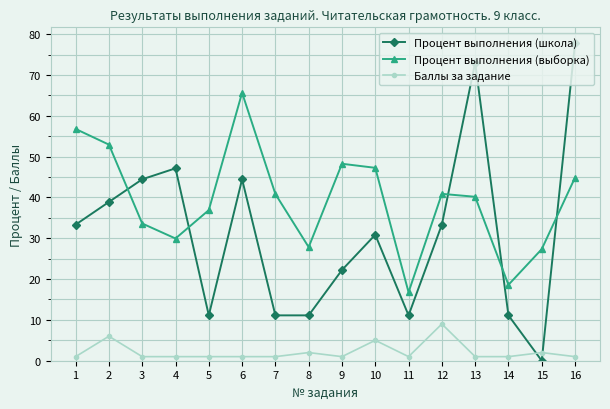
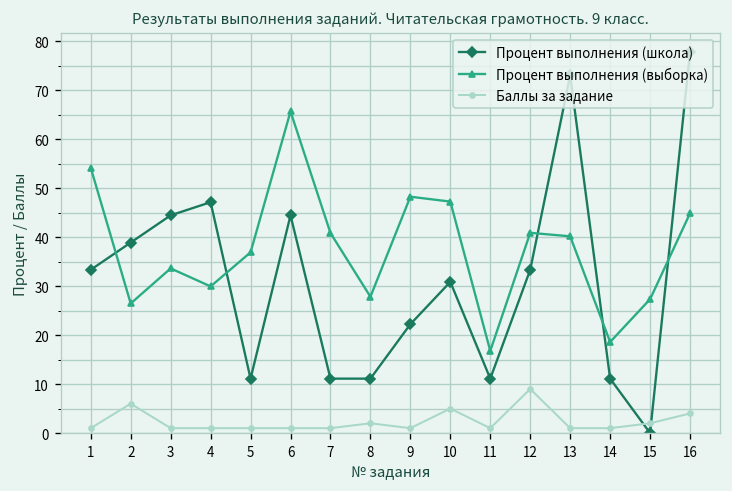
  {
    "Процент выполнения (школа)": {
      "1": 33,
      "2": 39,
      "3": 44,
      "4": 47,
      "5": 11,
      "6": 44,
      "7": 11,
      "8": 11,
      "9": 22,
      "10": 31,
      "11": 11,
      "12": 33,
      "14": 11,
      "15": 0
    },
    "Процент выполнения (выборка)": {
-     "1": 57,
-     "2": 53,
+     "1": 54,
+     "2": 26,
      "3": 34,
      "4": 30,
      "5": 37,
      "6": 66,
      "7": 41,
      "8": 28,
      "9": 48,
      "10": 47,
      "11": 17,
      "12": 41,
      "13": 40,
      "14": 19,
      "15": 27,
      "16": 45
    },
    "Баллы за задание": {
      "1": 1,
      "2": 6,
      "3": 1,
      "4": 1,
      "5": 1,
      "6": 1,
      "7": 1,
      "8": 2,
      "9": 1,
      "10": 5,
      "11": 1,
      "12": 9,
      "13": 1,
      "14": 1,
      "15": 2,
-     "16": 1
+     "16": 4
    }
  }
